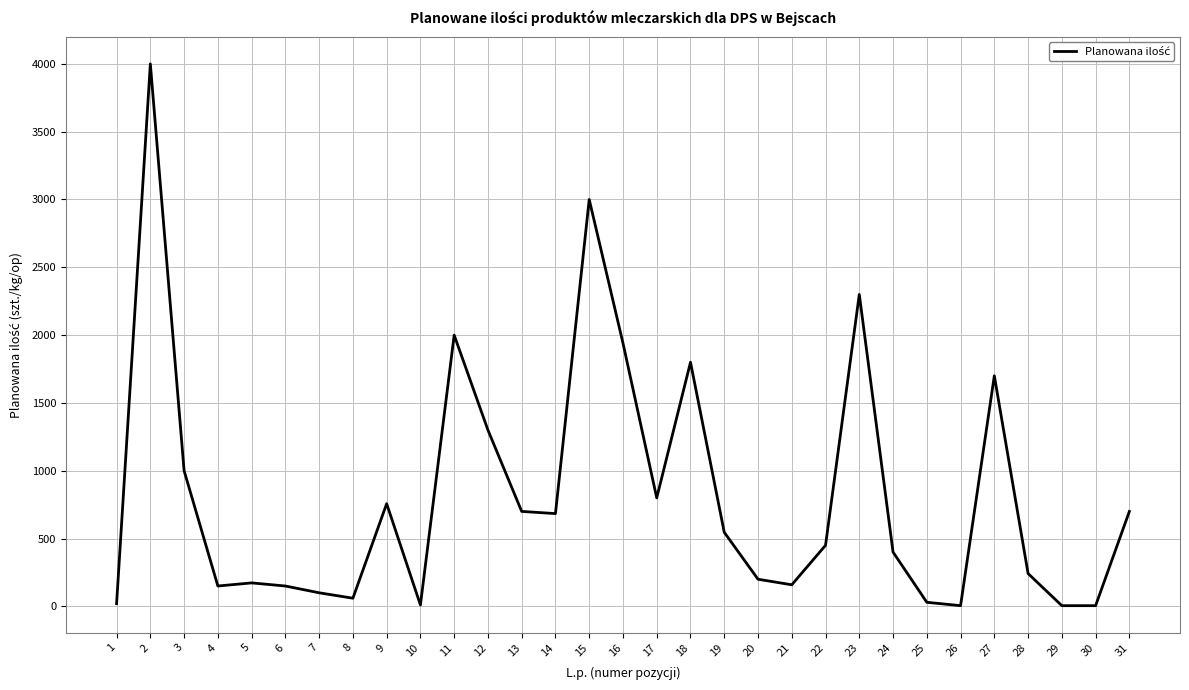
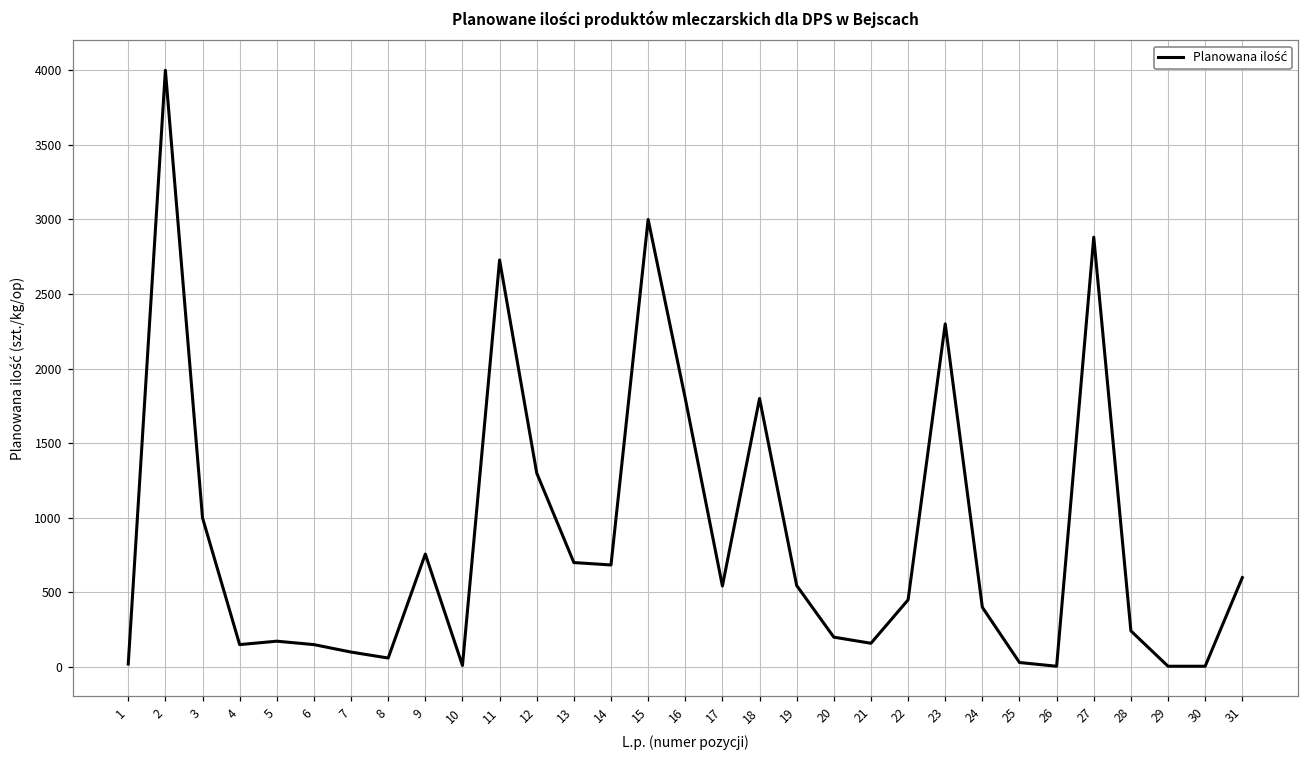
  {
    "1": 20,
    "2": 4000,
    "3": 1000,
    "4": 150,
    "5": 170,
    "6": 150,
    "7": 100,
    "8": 60,
    "9": 760,
    "10": 10,
-   "11": 2000,
+   "11": 2730,
    "12": 1300,
    "13": 700,
    "14": 680,
    "15": 3000,
-   "16": 1940,
-   "17": 800,
+   "16": 1800,
+   "17": 540,
    "18": 1800,
    "19": 550,
    "20": 200,
    "21": 160,
    "22": 450,
    "23": 2300,
    "24": 400,
    "25": 30,
    "26": 10,
-   "27": 1700,
+   "27": 2880,
    "28": 240,
    "29": 10,
    "30": 10,
-   "31": 700
+   "31": 600
  }
